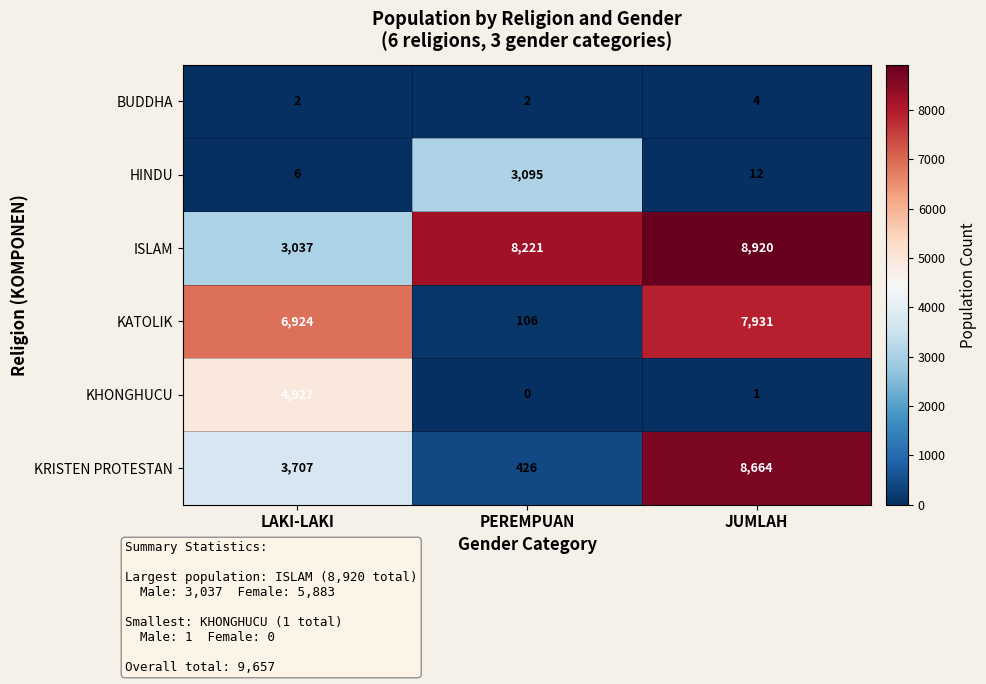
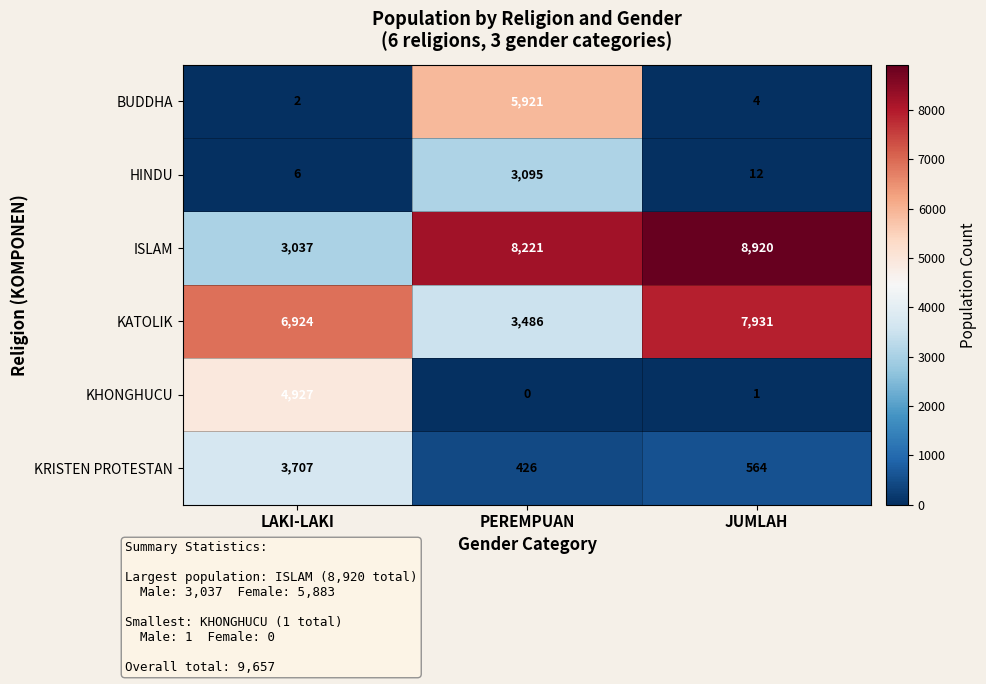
  {
    "BUDDHA": {
      "LAKI-LAKI": "2",
-     "PEREMPUAN": "2",
+     "PEREMPUAN": "5,921",
      "JUMLAH": "4"
    },
    "HINDU": {
      "LAKI-LAKI": "6",
      "PEREMPUAN": "3,095",
      "JUMLAH": "12"
    },
    "ISLAM": {
      "LAKI-LAKI": "3,037",
      "PEREMPUAN": "8,221",
      "JUMLAH": "8,920"
    },
    "KATOLIK": {
      "LAKI-LAKI": "6,924",
-     "PEREMPUAN": "106",
+     "PEREMPUAN": "3,486",
      "JUMLAH": "7,931"
    },
    "KHONGHUCU": {
      "PEREMPUAN": "0",
      "JUMLAH": "1"
    },
    "KRISTEN PROTESTAN": {
      "LAKI-LAKI": "3,707",
      "PEREMPUAN": "426",
-     "JUMLAH": "8,664"
+     "JUMLAH": "564"
    }
  }
